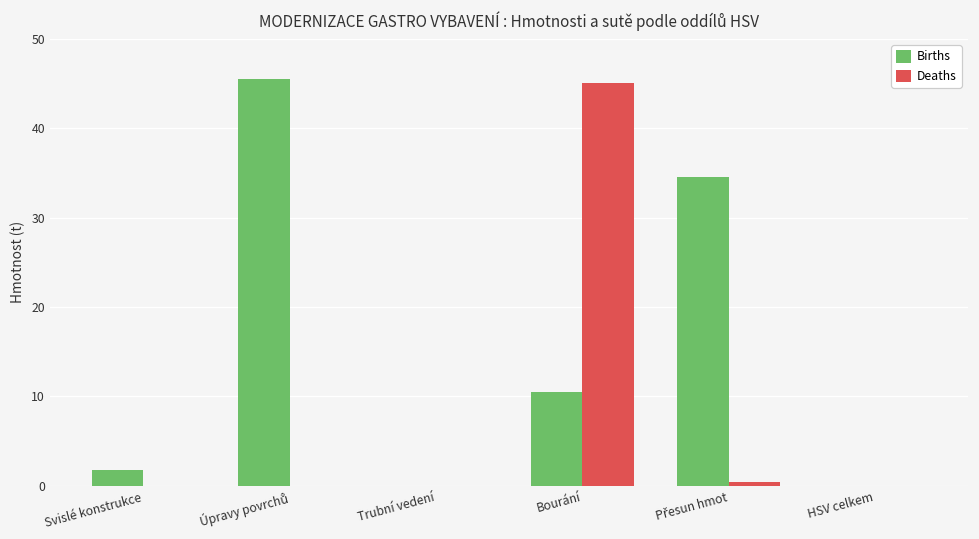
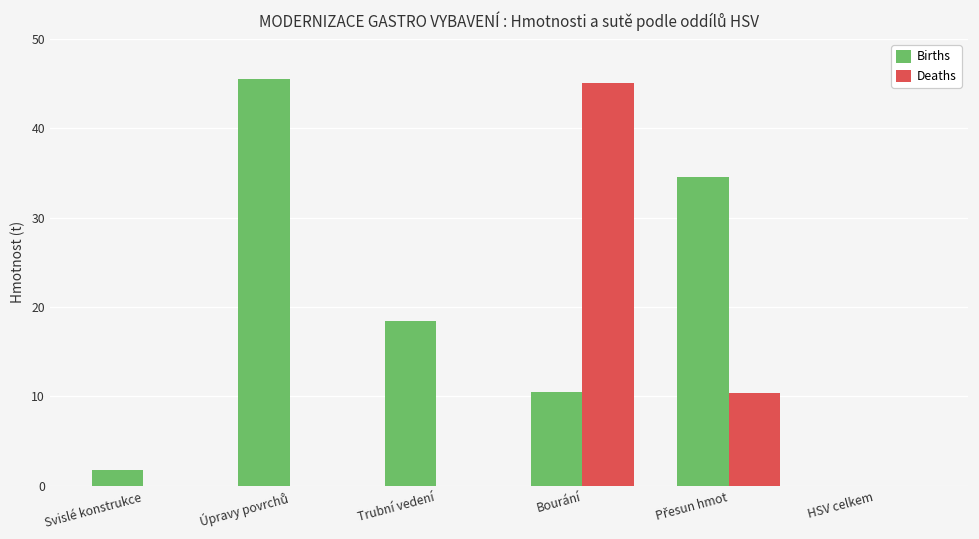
  {
    "Births": {
      "Svislé konstrukce": 2,
      "Úpravy povrchů": 46,
-     "Trubní vedení": 0,
+     "Trubní vedení": 18,
      "Bourání": 11,
      "Přesun hmot": 35,
      "HSV celkem": 0
    },
    "Deaths": {
      "Svislé konstrukce": 0,
      "Úpravy povrchů": 0,
      "Trubní vedení": 0,
      "Bourání": 45,
-     "Přesun hmot": 0,
+     "Přesun hmot": 10,
      "HSV celkem": 0
    }
  }
